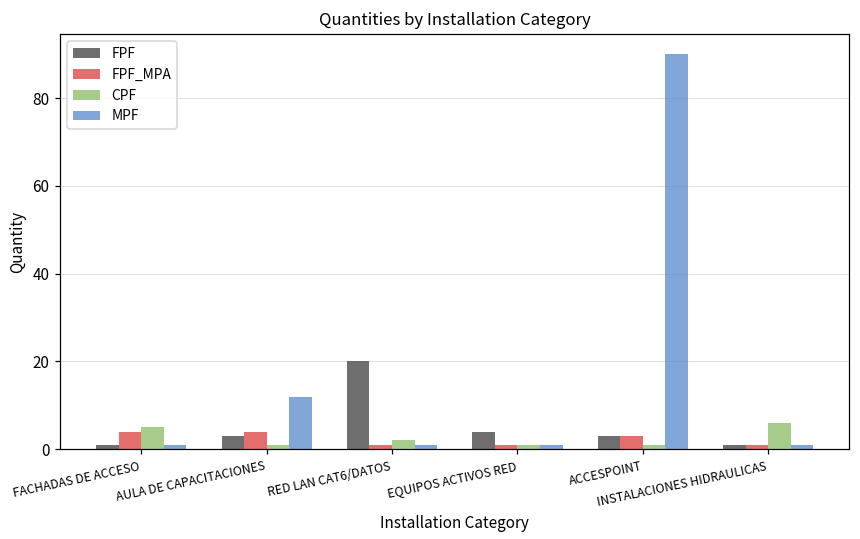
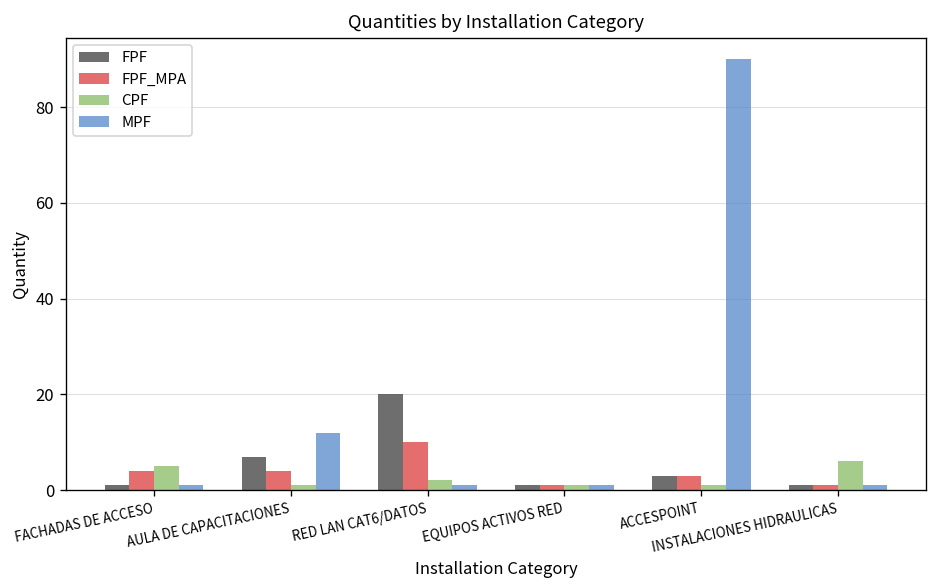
  {
    "FPF": {
      "FACHADAS DE ACCESO": 1,
-     "AULA DE CAPACITACIONES": 3,
+     "AULA DE CAPACITACIONES": 7,
      "RED LAN CAT6/DATOS": 20,
-     "EQUIPOS ACTIVOS RED": 4,
+     "EQUIPOS ACTIVOS RED": 1,
      "ACCESPOINT": 3,
      "INSTALACIONES HIDRAULICAS": 1
    },
    "FPF_MPA": {
      "FACHADAS DE ACCESO": 4,
      "AULA DE CAPACITACIONES": 4,
-     "RED LAN CAT6/DATOS": 1,
+     "RED LAN CAT6/DATOS": 10,
      "EQUIPOS ACTIVOS RED": 1,
      "ACCESPOINT": 3,
      "INSTALACIONES HIDRAULICAS": 1
    },
    "CPF": {
      "FACHADAS DE ACCESO": 5,
      "AULA DE CAPACITACIONES": 1,
      "RED LAN CAT6/DATOS": 2,
      "EQUIPOS ACTIVOS RED": 1,
      "ACCESPOINT": 1,
      "INSTALACIONES HIDRAULICAS": 6
    },
    "MPF": {
      "FACHADAS DE ACCESO": 1,
      "AULA DE CAPACITACIONES": 12,
      "RED LAN CAT6/DATOS": 1,
      "EQUIPOS ACTIVOS RED": 1,
      "ACCESPOINT": 90,
      "INSTALACIONES HIDRAULICAS": 1
    }
  }
